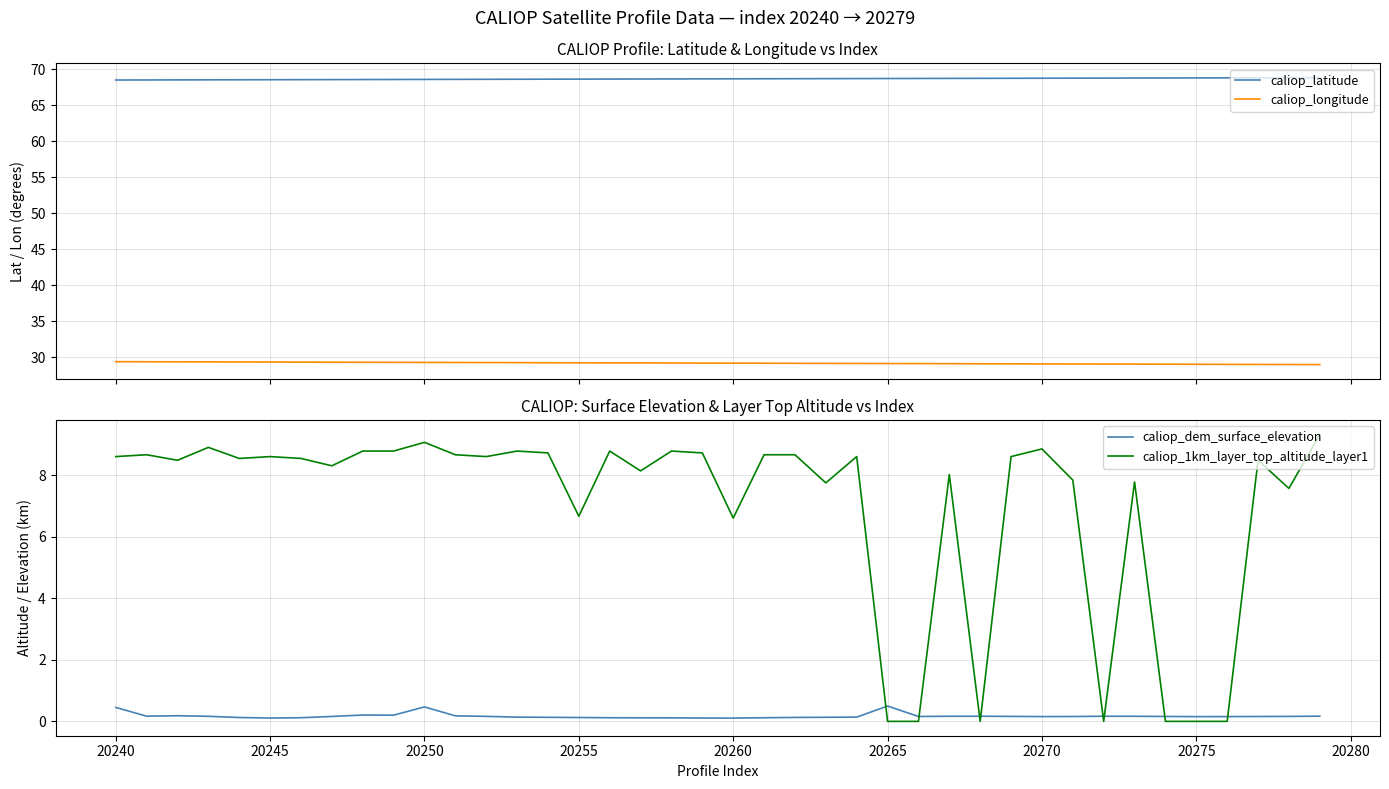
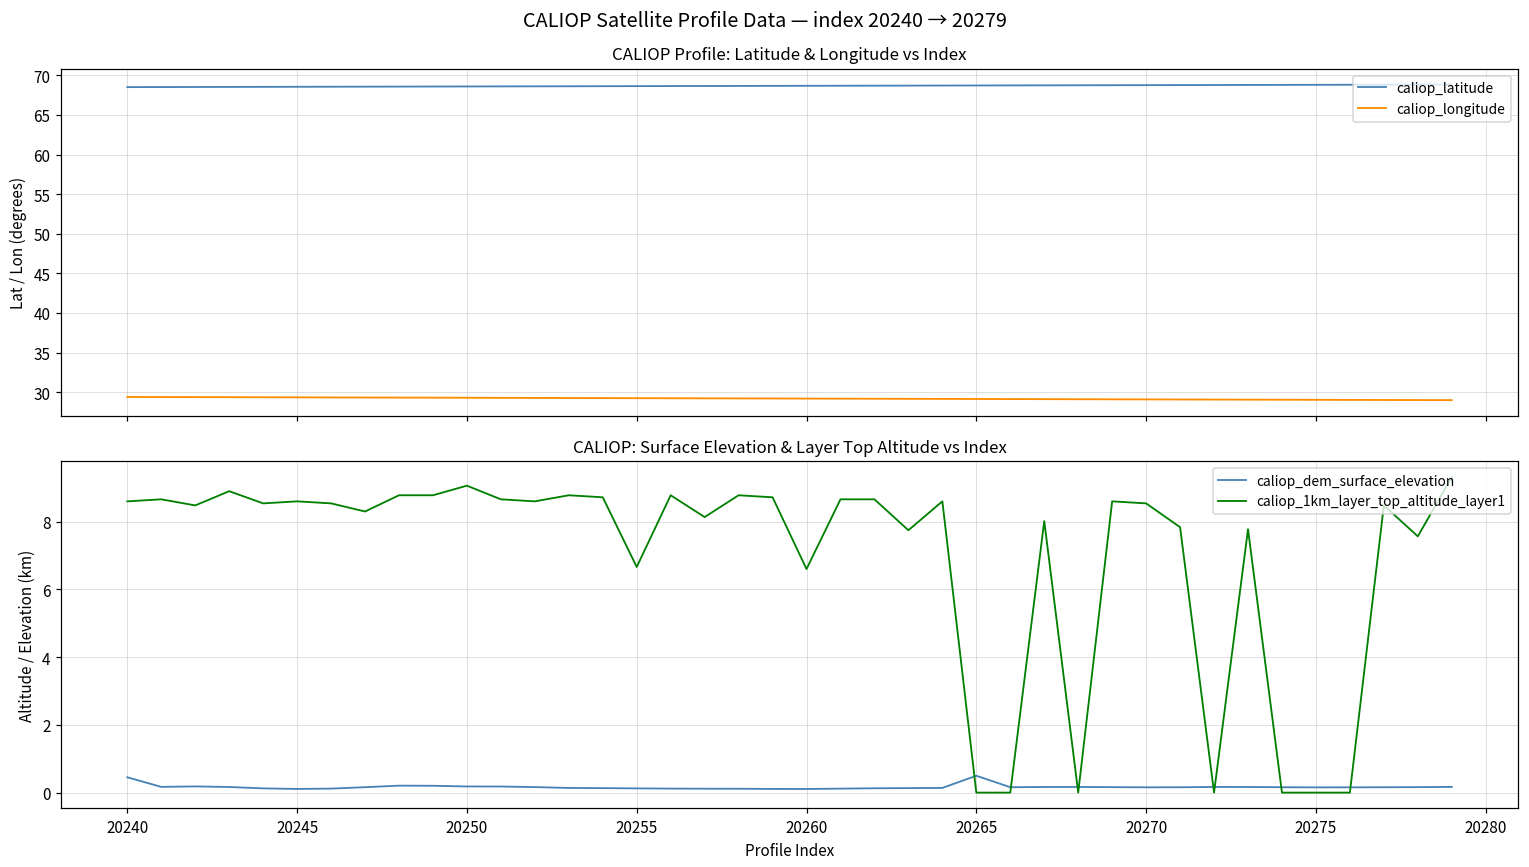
  {
    "CALIOP: Surface Elevation & Layer Top Altitude vs Index": {
      "caliop_dem_surface_elevation": {
        "20240": 0.5,
        "20245": 0.1,
-       "20250": 0.5,
+       "20250": 0.2,
        "20255": 0.1,
        "20260": 0.1,
        "20265": 0.5,
        "20270": 0.2,
        "20275": 0.2
      },
      "caliop_1km_layer_top_altitude_layer1": {
        "20240": 8.6,
        "20245": 8.6,
        "20250": 9.1,
        "20255": 6.7,
        "20260": 6.6,
        "20265": 0.0,
-       "20270": 8.8,
+       "20270": 8.5,
        "20275": 0.0
      }
    }
  }
